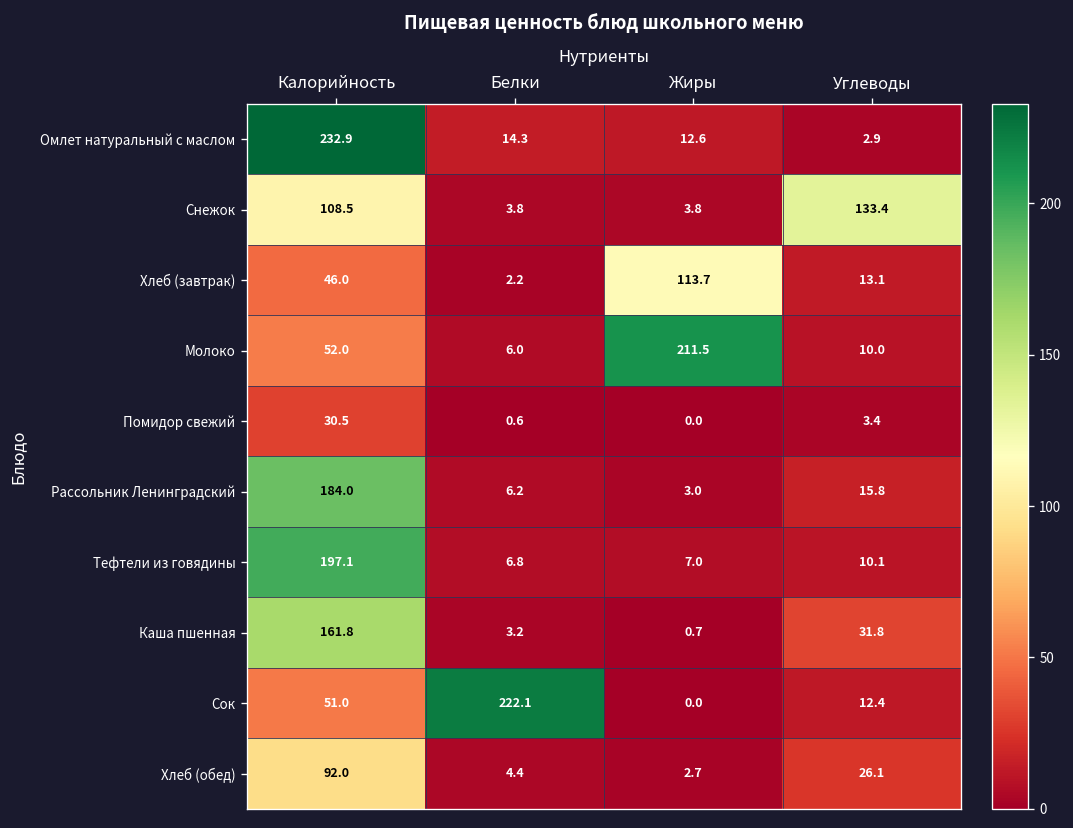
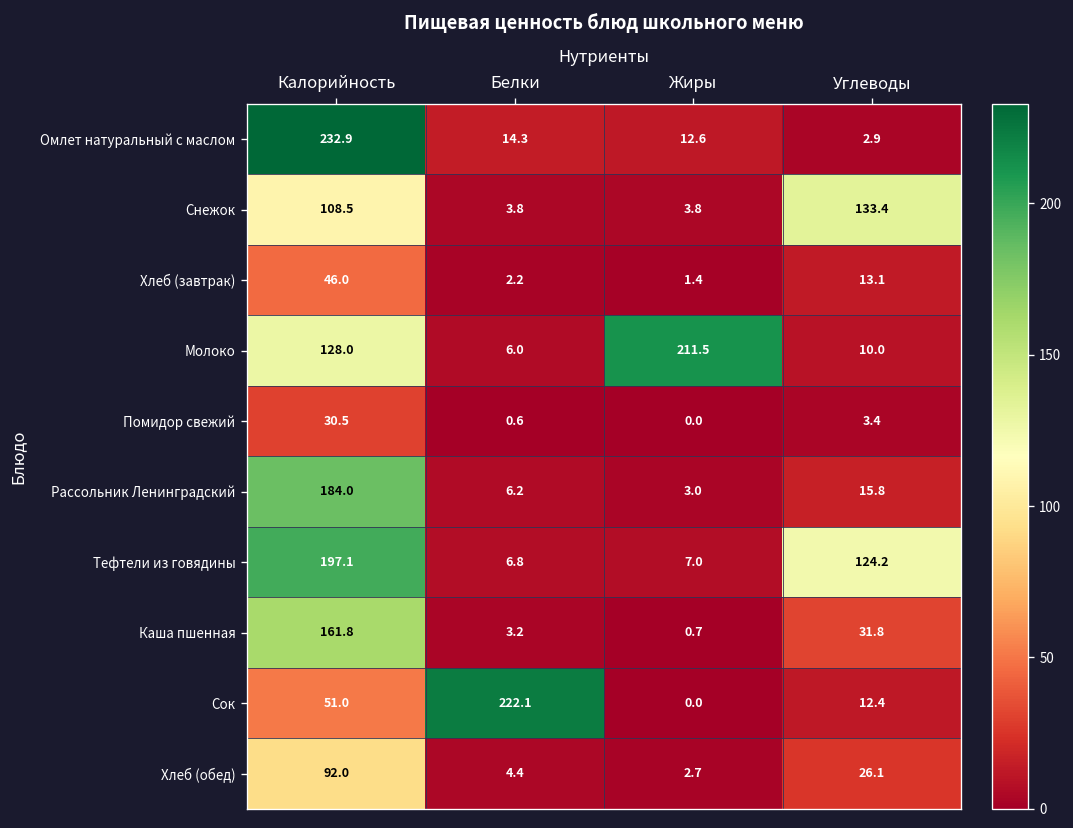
  {
    "Омлет натуральный с маслом": {
      "Калорийность": 232.9,
      "Белки": 14.3,
      "Жиры": 12.6,
      "Углеводы": 2.9
    },
    "Снежок": {
      "Калорийность": 108.5,
      "Белки": 3.8,
      "Жиры": 3.8,
      "Углеводы": 133.4
    },
    "Хлеб (завтрак)": {
      "Калорийность": 46.0,
      "Белки": 2.2,
-     "Жиры": 113.7,
+     "Жиры": 1.4,
      "Углеводы": 13.1
    },
    "Молоко": {
-     "Калорийность": 52.0,
+     "Калорийность": 128.0,
      "Белки": 6.0,
      "Жиры": 211.5,
      "Углеводы": 10.0
    },
    "Помидор свежий": {
      "Калорийность": 30.5,
      "Белки": 0.6,
      "Жиры": 0.0,
      "Углеводы": 3.4
    },
    "Рассольник Ленинградский": {
      "Калорийность": 184.0,
      "Белки": 6.2,
      "Жиры": 3.0,
      "Углеводы": 15.8
    },
    "Тефтели из говядины": {
      "Калорийность": 197.1,
      "Белки": 6.8,
      "Жиры": 7.0,
-     "Углеводы": 10.1
+     "Углеводы": 124.2
    },
    "Каша пшенная": {
      "Калорийность": 161.8,
      "Белки": 3.2,
      "Жиры": 0.7,
      "Углеводы": 31.8
    },
    "Сок": {
      "Калорийность": 51.0,
      "Белки": 222.1,
      "Жиры": 0.0,
      "Углеводы": 12.4
    },
    "Хлеб (обед)": {
      "Калорийность": 92.0,
      "Белки": 4.4,
      "Жиры": 2.7,
      "Углеводы": 26.1
    }
  }
